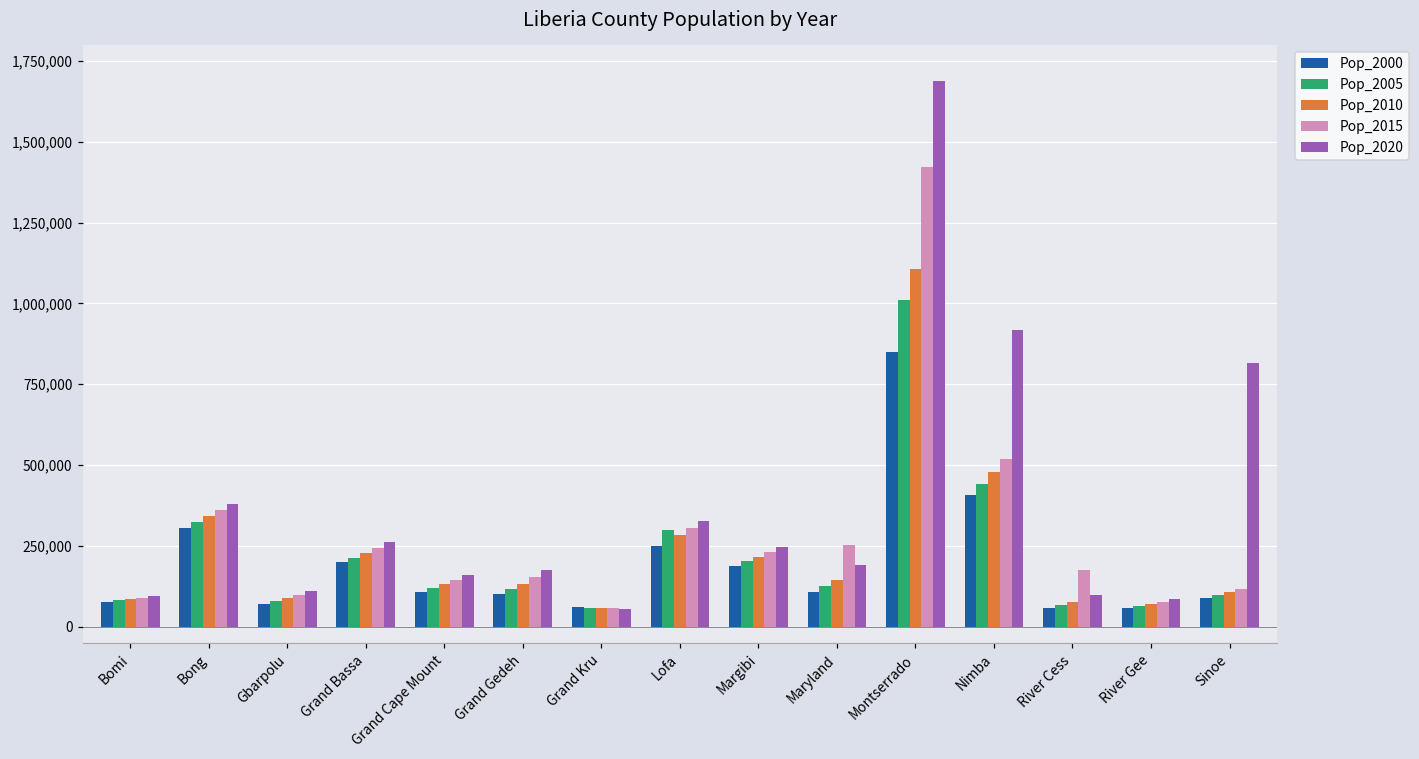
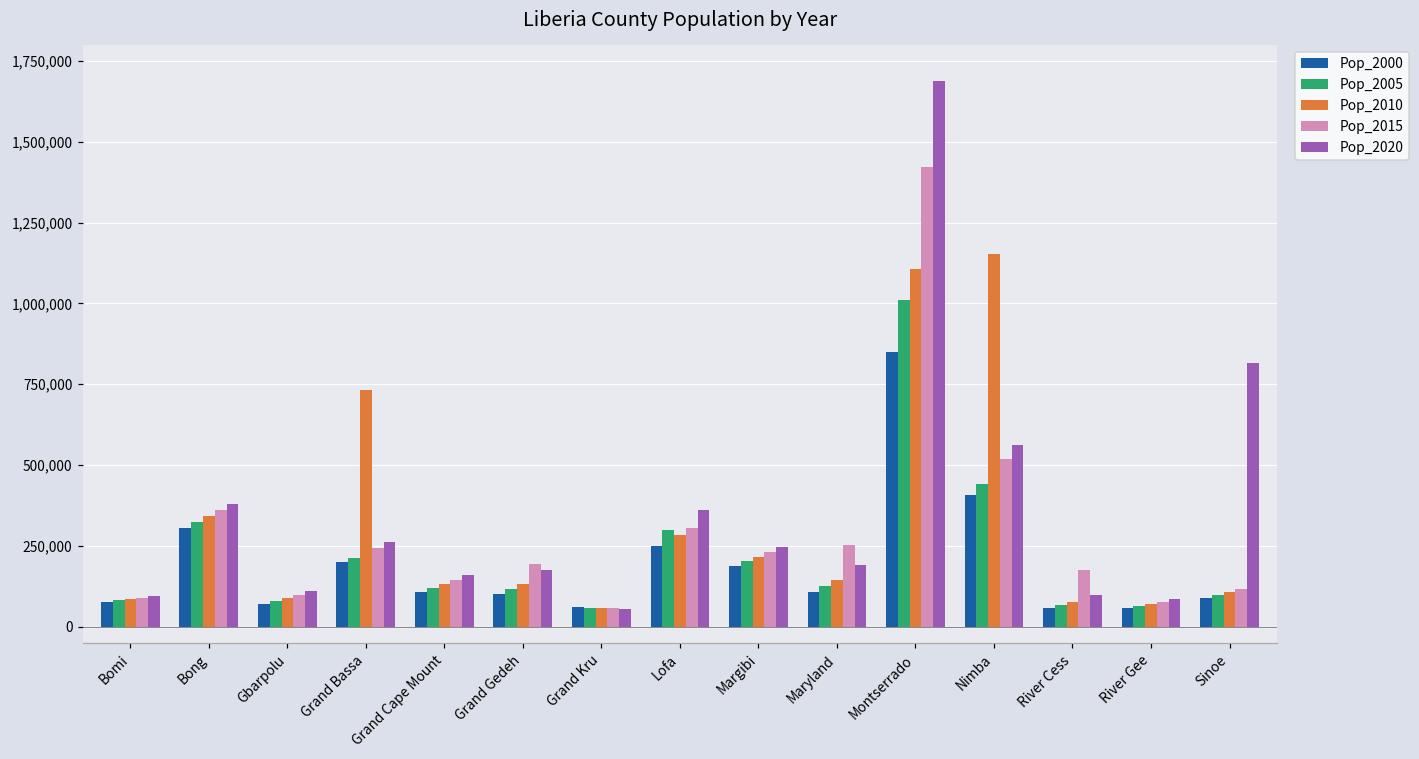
  {
    "Pop_2000": {
      "Bomi": "80,000",
      "Bong": "310,000",
      "Gbarpolu": "70,000",
      "Grand Bassa": "200,000",
      "Grand Cape Mount": "110,000",
      "Grand Gedeh": "100,000",
      "Grand Kru": "60,000",
      "Lofa": "250,000",
      "Margibi": "190,000",
      "Maryland": "110,000",
      "Montserrado": "850,000",
      "Nimba": "410,000",
      "River Cess": "60,000",
      "River Gee": "60,000",
      "Sinoe": "90,000"
    },
    "Pop_2005": {
      "Bomi": "80,000",
      "Bong": "320,000",
      "Gbarpolu": "80,000",
      "Grand Bassa": "210,000",
      "Grand Cape Mount": "120,000",
      "Grand Gedeh": "110,000",
      "Grand Kru": "60,000",
      "Lofa": "300,000",
      "Margibi": "200,000",
      "Maryland": "120,000",
      "Montserrado": "1,010,000",
      "Nimba": "440,000",
      "River Cess": "70,000",
      "River Gee": "60,000",
      "Sinoe": "100,000"
    },
    "Pop_2010": {
      "Bomi": "90,000",
      "Bong": "340,000",
      "Gbarpolu": "90,000",
-     "Grand Bassa": "230,000",
+     "Grand Bassa": "730,000",
      "Grand Cape Mount": "130,000",
      "Grand Gedeh": "130,000",
      "Grand Kru": "60,000",
      "Lofa": "280,000",
      "Margibi": "220,000",
      "Maryland": "140,000",
      "Montserrado": "1,110,000",
-     "Nimba": "480,000",
+     "Nimba": "1,150,000",
      "River Cess": "80,000",
      "River Gee": "70,000",
      "Sinoe": "110,000"
    },
    "Pop_2015": {
      "Bomi": "90,000",
      "Bong": "360,000",
      "Gbarpolu": "100,000",
      "Grand Bassa": "240,000",
      "Grand Cape Mount": "150,000",
-     "Grand Gedeh": "150,000",
+     "Grand Gedeh": "200,000",
      "Grand Kru": "60,000",
      "Lofa": "300,000",
      "Margibi": "230,000",
      "Maryland": "250,000",
      "Montserrado": "1,420,000",
      "Nimba": "520,000",
      "River Cess": "170,000",
      "River Gee": "80,000",
      "Sinoe": "120,000"
    },
    "Pop_2020": {
      "Bomi": "90,000",
      "Bong": "380,000",
      "Gbarpolu": "110,000",
      "Grand Bassa": "260,000",
      "Grand Cape Mount": "160,000",
      "Grand Gedeh": "180,000",
      "Grand Kru": "60,000",
-     "Lofa": "330,000",
+     "Lofa": "360,000",
      "Margibi": "250,000",
      "Maryland": "190,000",
      "Montserrado": "1,690,000",
-     "Nimba": "920,000",
+     "Nimba": "560,000",
      "River Cess": "100,000",
      "River Gee": "90,000",
      "Sinoe": "810,000"
    }
  }
